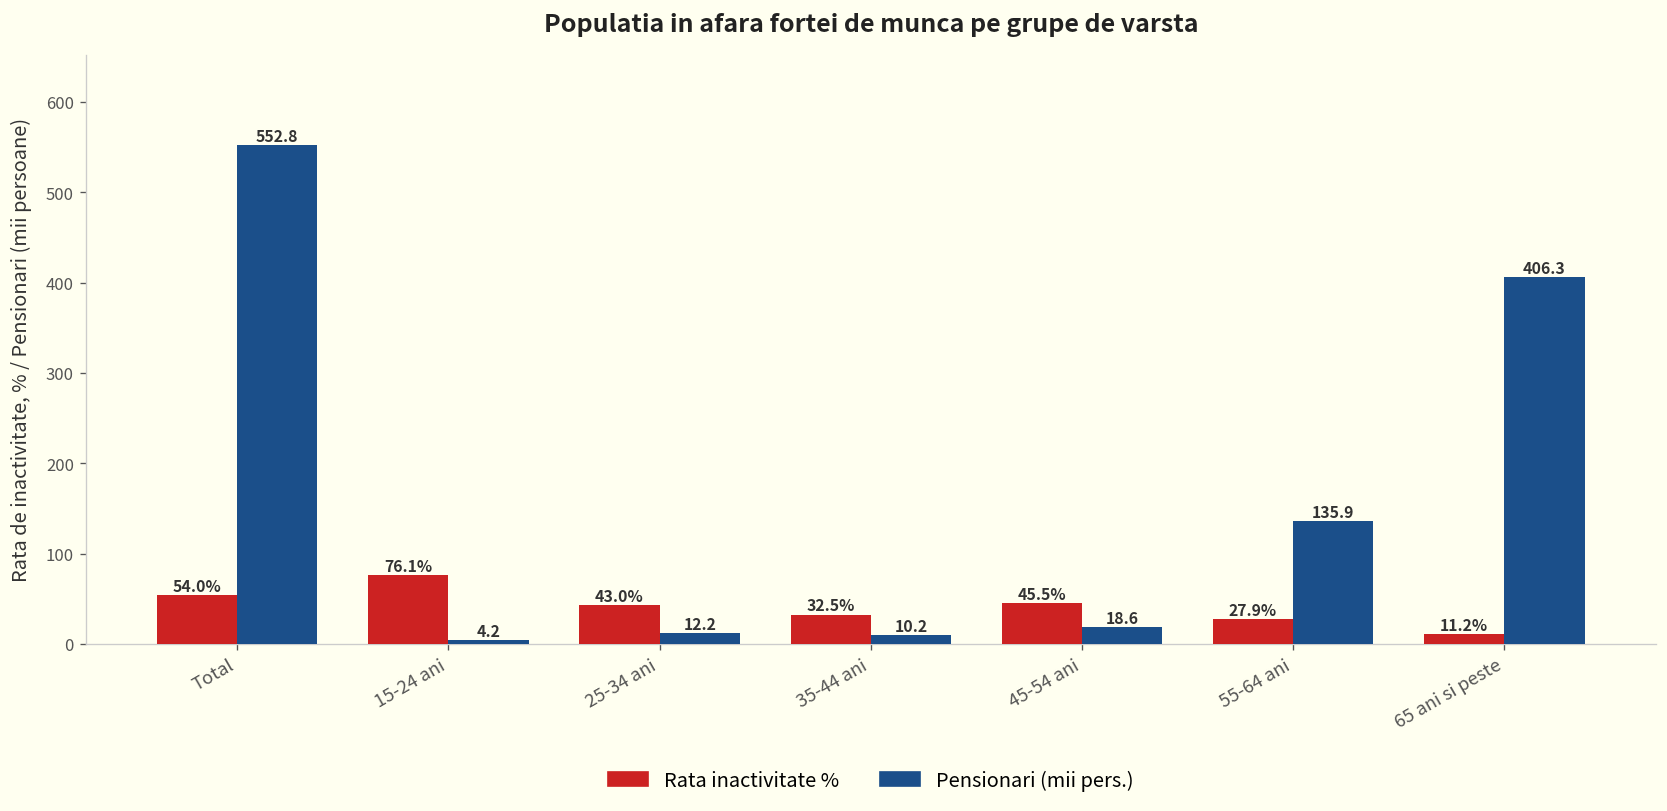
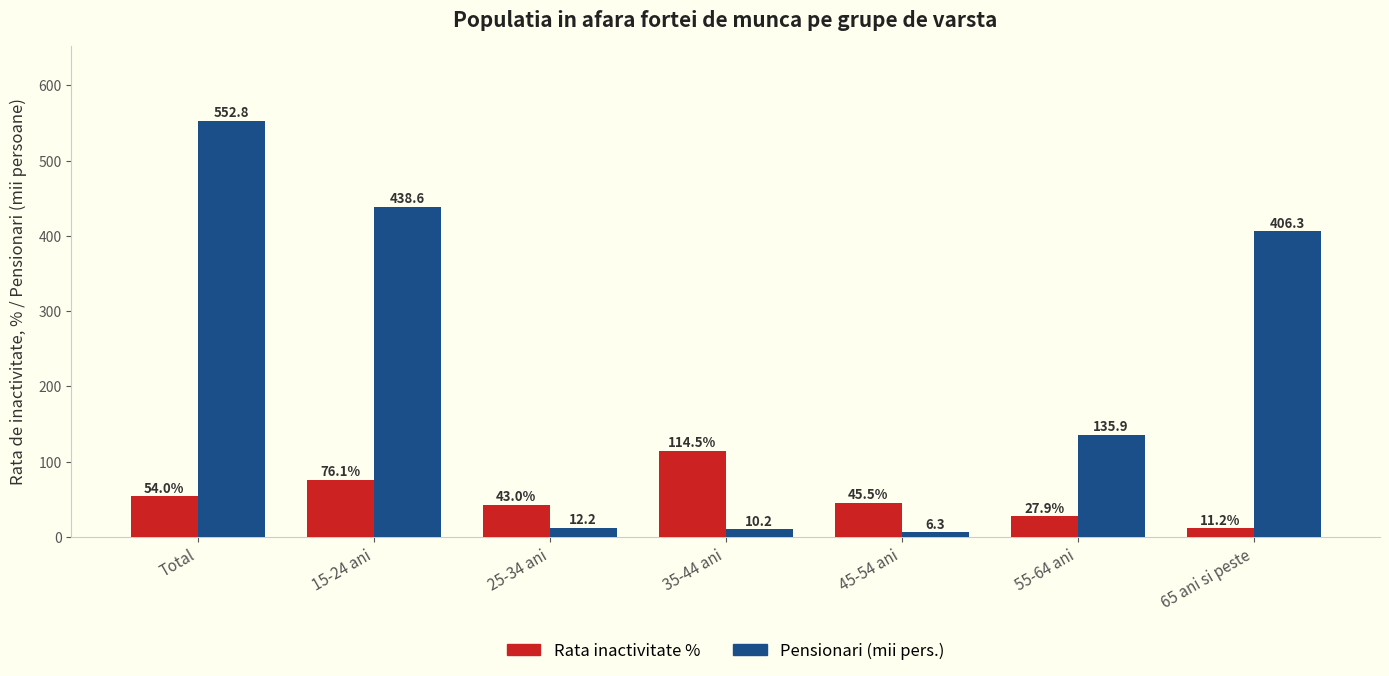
  {
    "Rata inactivitate %": {
      "Total": "54.0%",
      "15-24 ani": "76.1%",
      "25-34 ani": "43.0%",
-     "35-44 ani": "32.5%",
+     "35-44 ani": "114.5%",
      "45-54 ani": "45.5%",
      "55-64 ani": "27.9%",
      "65 ani si peste": "11.2%"
    },
    "Pensionari (mii pers.)": {
      "Total": "552.8",
-     "15-24 ani": "4.2",
+     "15-24 ani": "438.6",
      "25-34 ani": "12.2",
      "35-44 ani": "10.2",
-     "45-54 ani": "18.6",
+     "45-54 ani": "6.3",
      "55-64 ani": "135.9",
      "65 ani si peste": "406.3"
    }
  }
